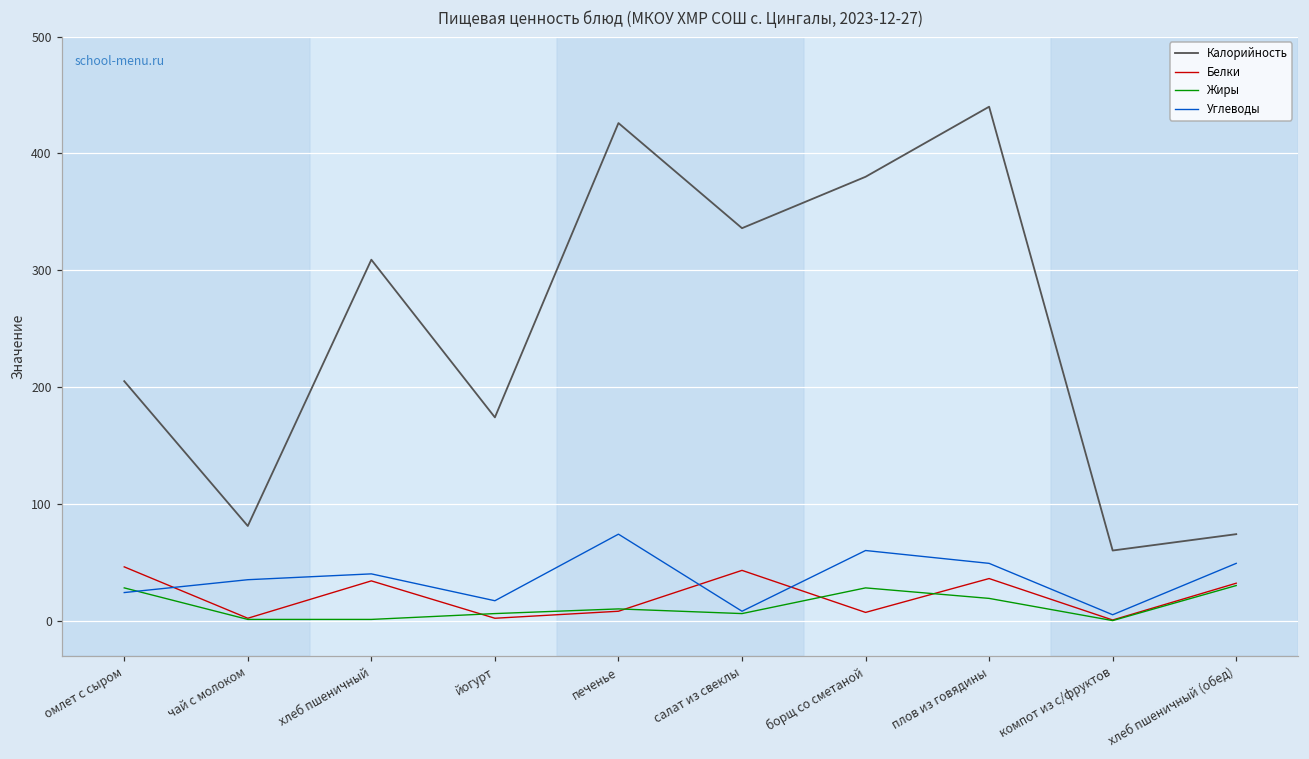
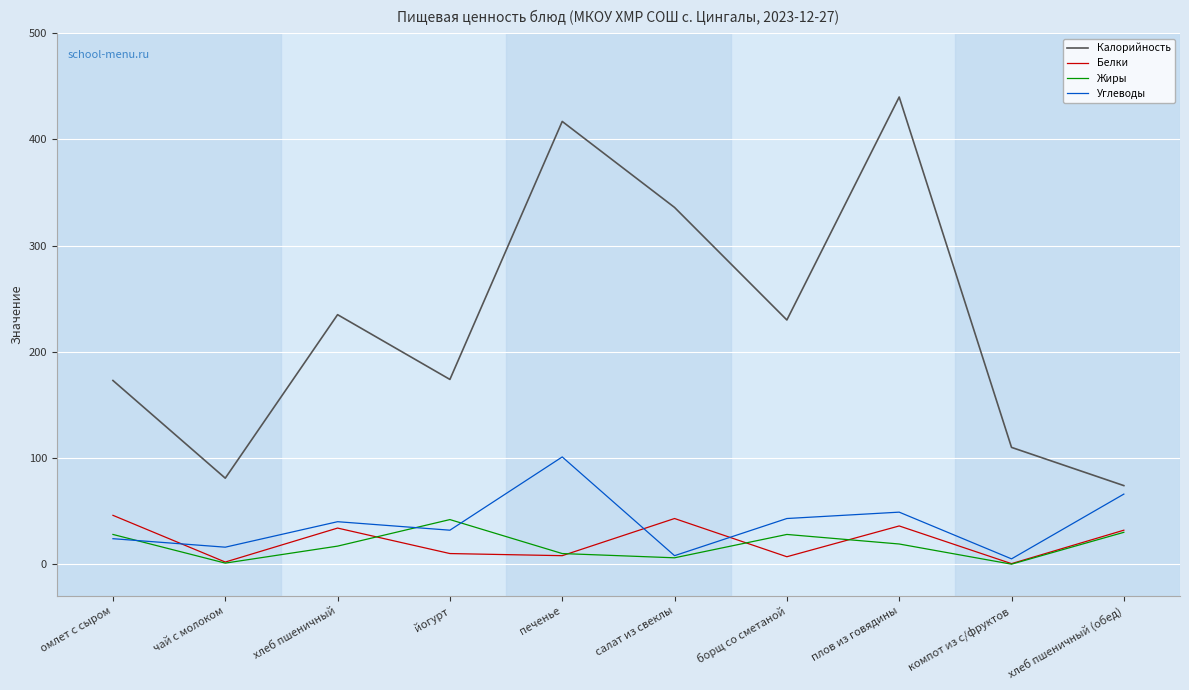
  {
    "Калорийность": {
-     "омлет с сыром": 205,
+     "омлет с сыром": 173,
      "чай с молоком": 81,
-     "хлеб пшеничный": 309,
+     "хлеб пшеничный": 235,
      "йогурт": 174,
-     "печенье": 426,
+     "печенье": 417,
      "салат из свеклы": 336,
-     "борщ со сметаной": 380,
+     "борщ со сметаной": 230,
      "плов из говядины": 440,
-     "компот из с/фруктов": 60,
+     "компот из с/фруктов": 110,
      "хлеб пшеничный (обед)": 74
    },
    "Белки": {
      "омлет с сыром": 46,
      "хлеб пшеничный": 34,
-     "йогурт": 2,
+     "йогурт": 10,
      "салат из свеклы": 43,
      "борщ со сметаной": 7,
      "плов из говядины": 36
    },
    "Жиры": {
      "омлет с сыром": 28,
-     "хлеб пшеничный": 1,
-     "йогурт": 6,
+     "хлеб пшеничный": 17,
+     "йогурт": 42,
      "борщ со сметаной": 28,
      "плов из говядины": 19
    },
    "Углеводы": {
      "омлет с сыром": 24,
-     "чай с молоком": 35,
+     "чай с молоком": 16,
      "хлеб пшеничный": 40,
-     "йогурт": 17,
-     "печенье": 74,
-     "борщ со сметаной": 60,
+     "йогурт": 32,
+     "печенье": 101,
+     "борщ со сметаной": 43,
      "плов из говядины": 49,
      "компот из с/фруктов": 5,
-     "хлеб пшеничный (обед)": 49
+     "хлеб пшеничный (обед)": 66
    }
  }
